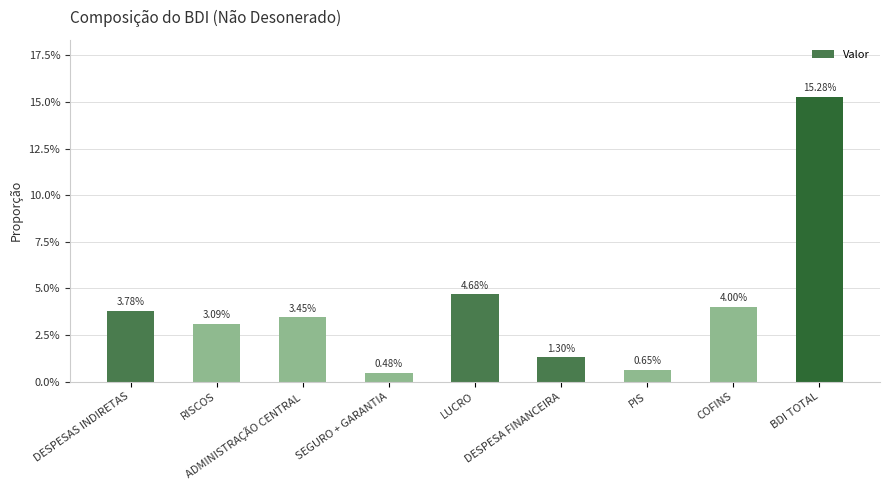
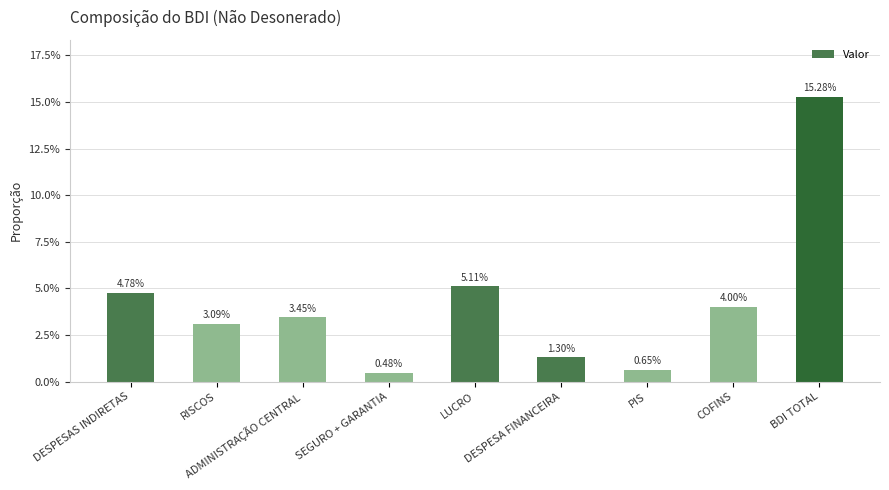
  {
-   "DESPESAS INDIRETAS": "3.78%",
+   "DESPESAS INDIRETAS": "4.78%",
    "RISCOS": "3.09%",
    "ADMINISTRAÇÃO CENTRAL": "3.45%",
    "SEGURO + GARANTIA": "0.48%",
-   "LUCRO": "4.68%",
+   "LUCRO": "5.11%",
    "DESPESA FINANCEIRA": "1.30%",
    "PIS": "0.65%",
    "COFINS": "4.00%",
    "BDI TOTAL": "15.28%"
  }
